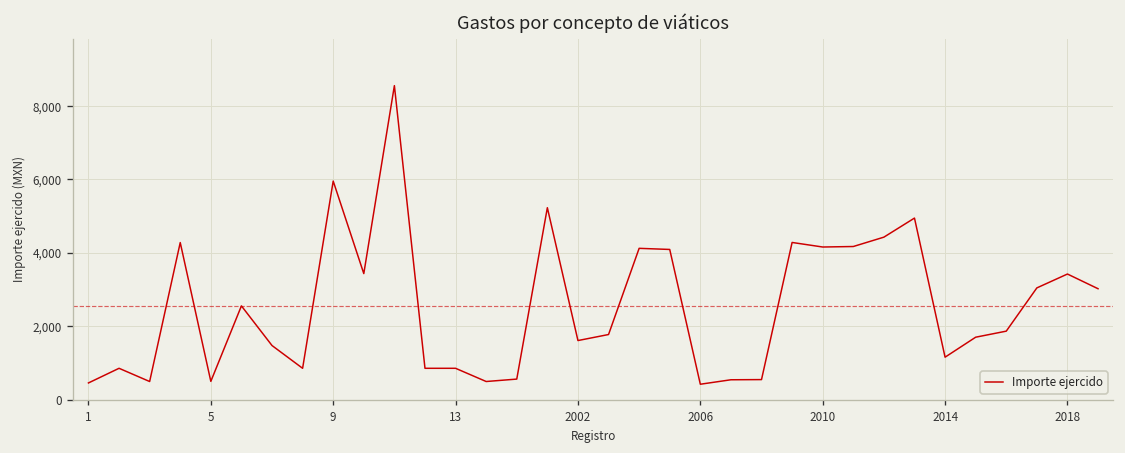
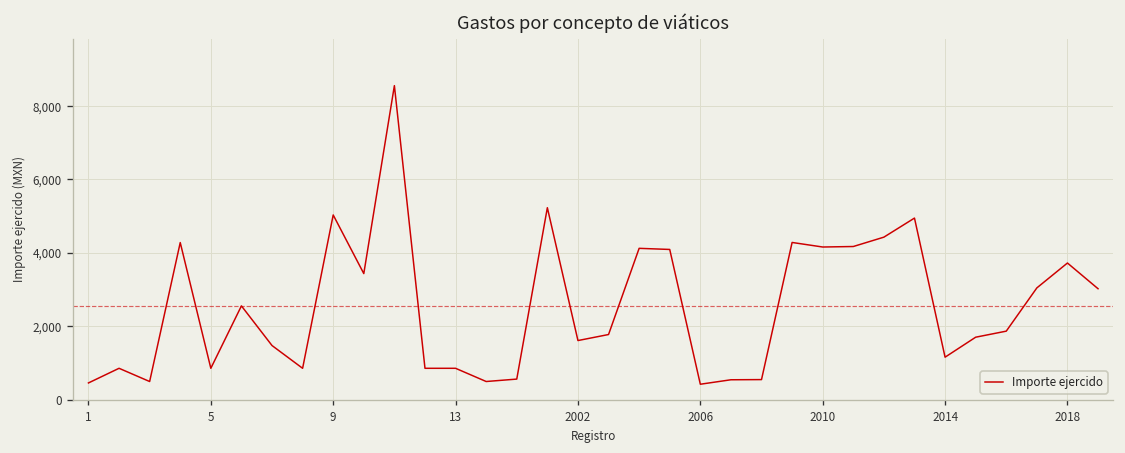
  {
    "1": "500",
-   "5": "500",
-   "9": "6,000",
+   "5": "900",
+   "9": "5,000",
    "13": "900",
    "2002": "1,600",
    "2006": "400",
    "2010": "4,200",
    "2014": "1,200",
-   "2018": "3,400"
+   "2018": "3,700"
  }
